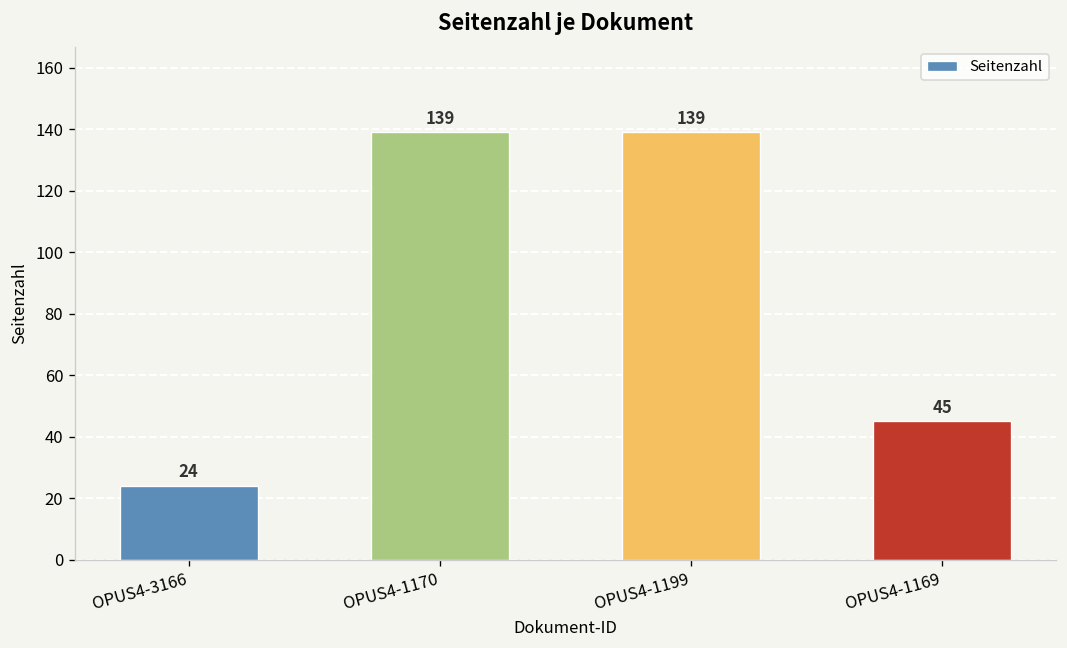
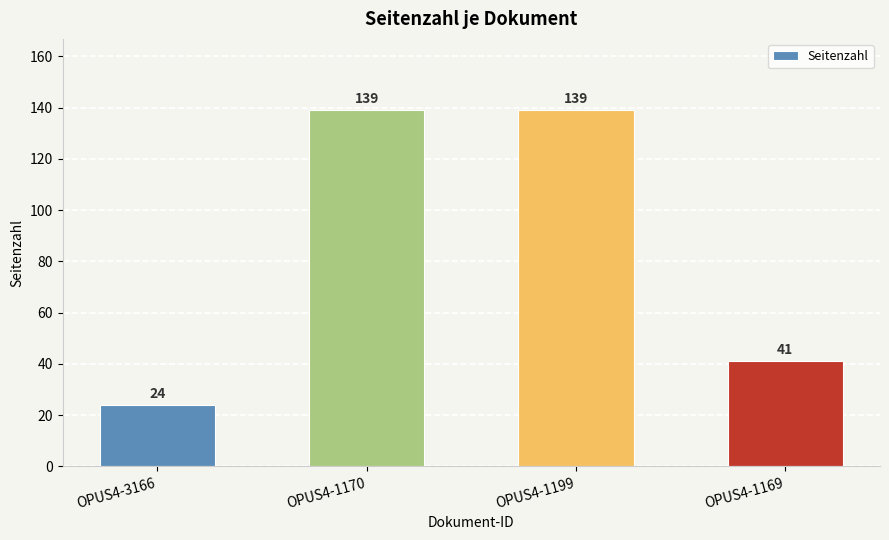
  {
    "OPUS4-3166": 24,
    "OPUS4-1170": 139,
    "OPUS4-1199": 139,
-   "OPUS4-1169": 45
+   "OPUS4-1169": 41
  }
